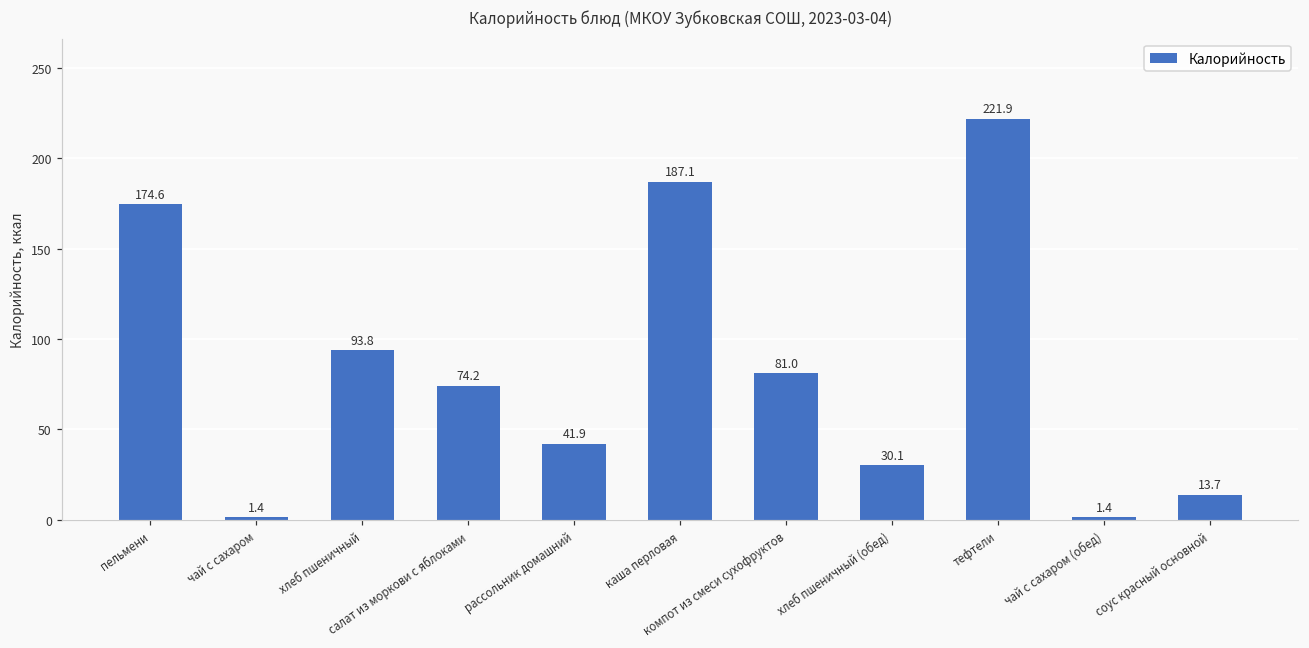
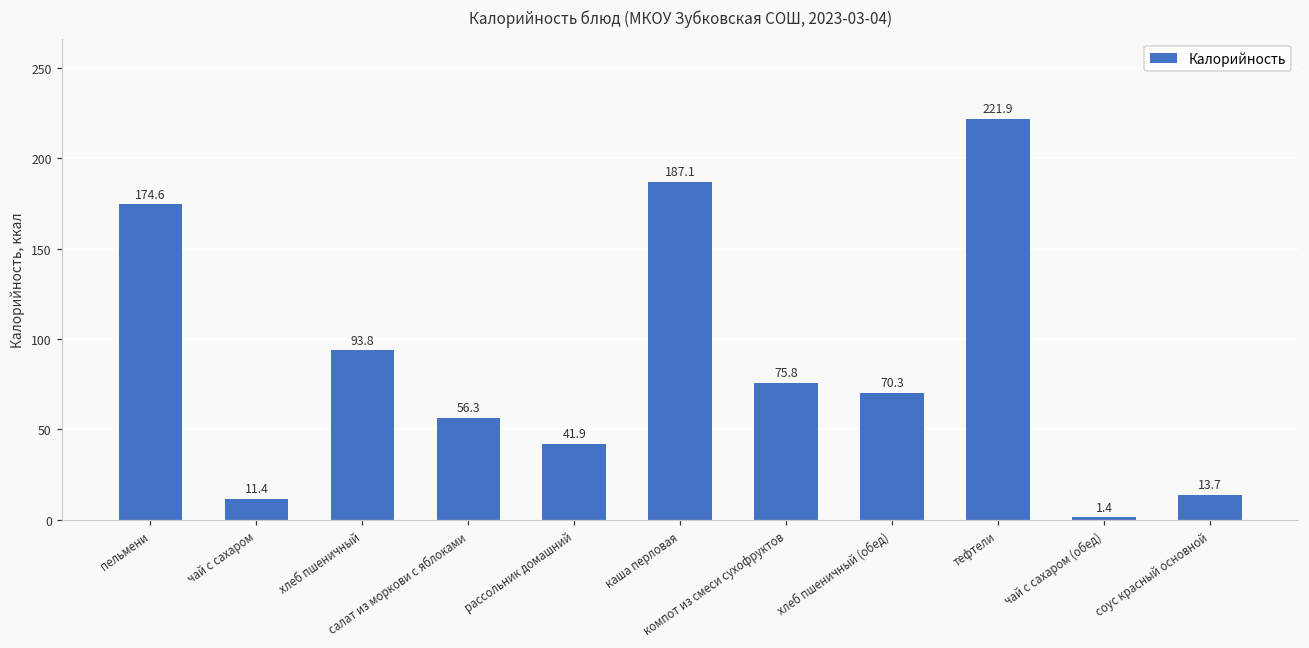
  {
    "пельмени": 174.6,
-   "чай с сахаром": 1.4,
+   "чай с сахаром": 11.4,
    "хлеб пшеничный": 93.8,
-   "салат из моркови с яблоками": 74.2,
+   "салат из моркови с яблоками": 56.3,
    "рассольник домашний": 41.9,
    "каша перловая": 187.1,
-   "компот из смеси сухофруктов": 81.0,
-   "хлеб пшеничный (обед)": 30.1,
+   "компот из смеси сухофруктов": 75.8,
+   "хлеб пшеничный (обед)": 70.3,
    "тефтели": 221.9,
    "чай с сахаром (обед)": 1.4,
    "соус красный основной": 13.7
  }
